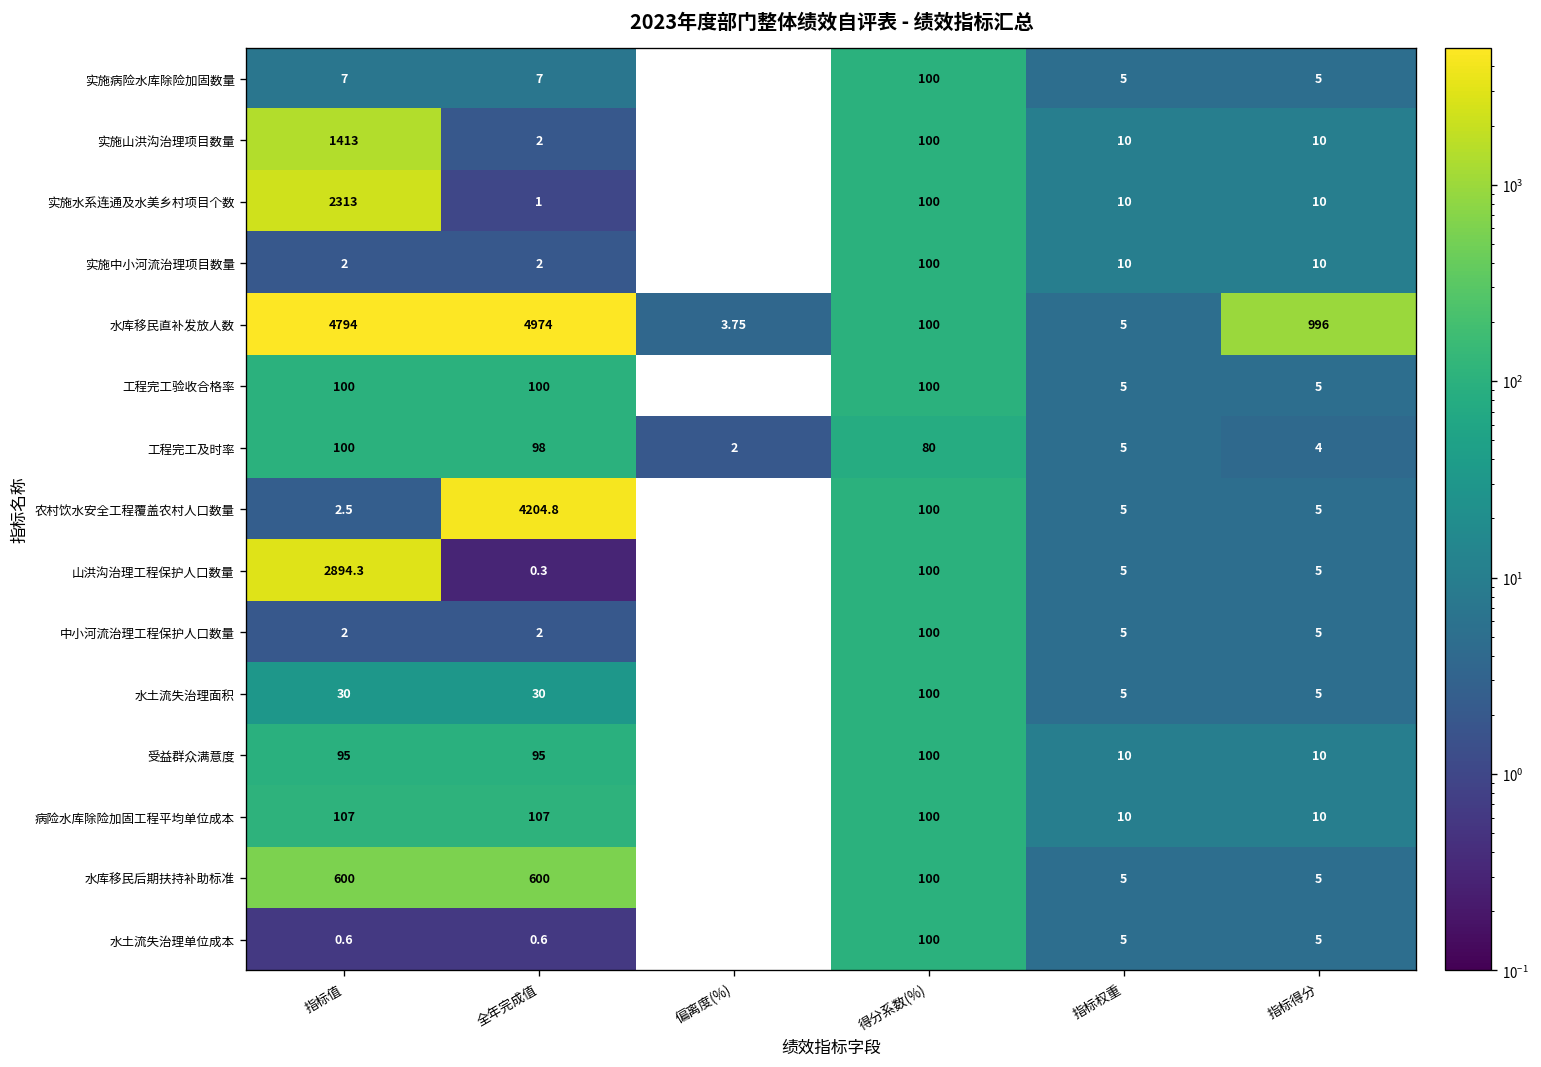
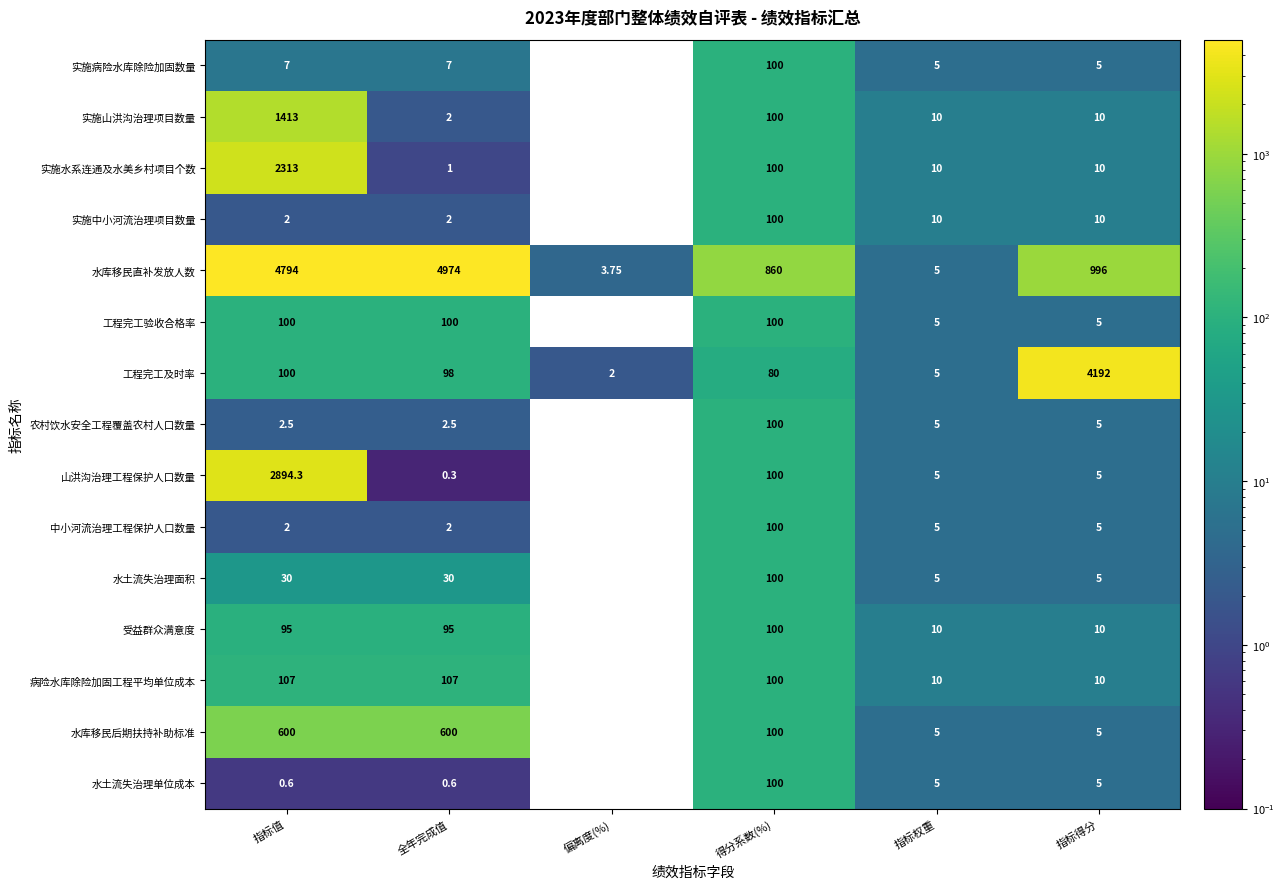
  {
    "实施病险水库除险加固数量": {
      "指标值": 7,
      "全年完成值": 7,
      "得分系数(%)": 100,
      "指标权重": 5,
      "指标得分": 5
    },
    "实施山洪沟治理项目数量": {
      "指标值": 1413,
      "全年完成值": 2,
      "得分系数(%)": 100,
      "指标权重": 10,
      "指标得分": 10
    },
    "实施水系连通及水美乡村项目个数": {
      "指标值": 2313,
      "全年完成值": 1,
      "得分系数(%)": 100,
      "指标权重": 10,
      "指标得分": 10
    },
    "实施中小河流治理项目数量": {
      "指标值": 2,
      "全年完成值": 2,
      "得分系数(%)": 100,
      "指标权重": 10,
      "指标得分": 10
    },
    "水库移民直补发放人数": {
      "指标值": 4794,
      "全年完成值": 4974,
      "偏离度(%)": 3.75,
-     "得分系数(%)": 100,
+     "得分系数(%)": 860,
      "指标权重": 5,
      "指标得分": 996
    },
    "工程完工验收合格率": {
      "指标值": 100,
      "全年完成值": 100,
      "得分系数(%)": 100,
      "指标权重": 5,
      "指标得分": 5
    },
    "工程完工及时率": {
      "指标值": 100,
      "全年完成值": 98,
      "偏离度(%)": 2,
      "得分系数(%)": 80,
      "指标权重": 5,
-     "指标得分": 4
+     "指标得分": 4192
    },
    "农村饮水安全工程覆盖农村人口数量": {
      "指标值": 2.5,
-     "全年完成值": 4204.8,
+     "全年完成值": 2.5,
      "得分系数(%)": 100,
      "指标权重": 5,
      "指标得分": 5
    },
    "山洪沟治理工程保护人口数量": {
      "指标值": 2894.3,
      "全年完成值": 0.3,
      "得分系数(%)": 100,
      "指标权重": 5,
      "指标得分": 5
    },
    "中小河流治理工程保护人口数量": {
      "指标值": 2,
      "全年完成值": 2,
      "得分系数(%)": 100,
      "指标权重": 5,
      "指标得分": 5
    },
    "水土流失治理面积": {
      "指标值": 30,
      "全年完成值": 30,
      "得分系数(%)": 100,
      "指标权重": 5,
      "指标得分": 5
    },
    "受益群众满意度": {
      "指标值": 95,
      "全年完成值": 95,
      "得分系数(%)": 100,
      "指标权重": 10,
      "指标得分": 10
    },
    "病险水库除险加固工程平均单位成本": {
      "指标值": 107,
      "全年完成值": 107,
      "得分系数(%)": 100,
      "指标权重": 10,
      "指标得分": 10
    },
    "水库移民后期扶持补助标准": {
      "指标值": 600,
      "全年完成值": 600,
      "得分系数(%)": 100,
      "指标权重": 5,
      "指标得分": 5
    },
    "水土流失治理单位成本": {
      "指标值": 0.6,
      "全年完成值": 0.6,
      "得分系数(%)": 100,
      "指标权重": 5,
      "指标得分": 5
    }
  }
